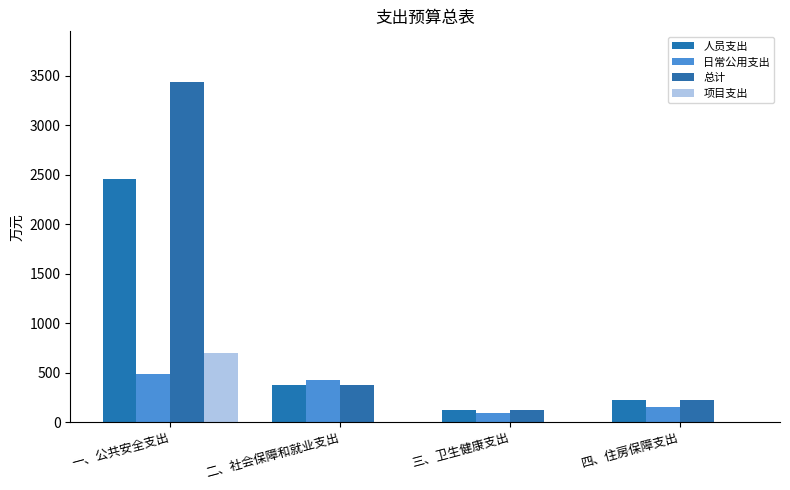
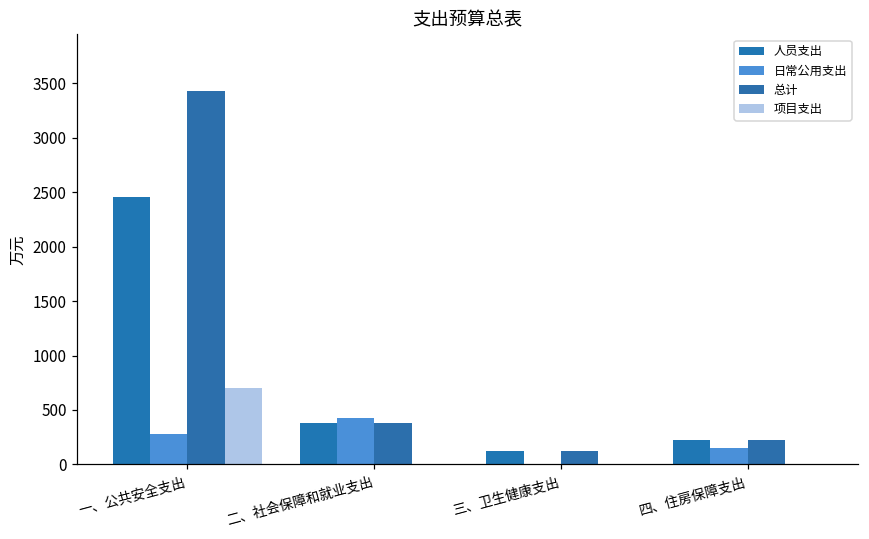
  {
    "日常公用支出": {
-     "一、公共安全支出": 500,
+     "一、公共安全支出": 300,
      "二、社会保障和就业支出": 400,
-     "三、卫生健康支出": 100,
+     "三、卫生健康支出": 0,
      "四、住房保障支出": 200
    },
    "项目支出": {
      "一、公共安全支出": 700,
      "二、社会保障和就业支出": 0,
      "三、卫生健康支出": 0,
      "四、住房保障支出": 0
    }
  }
